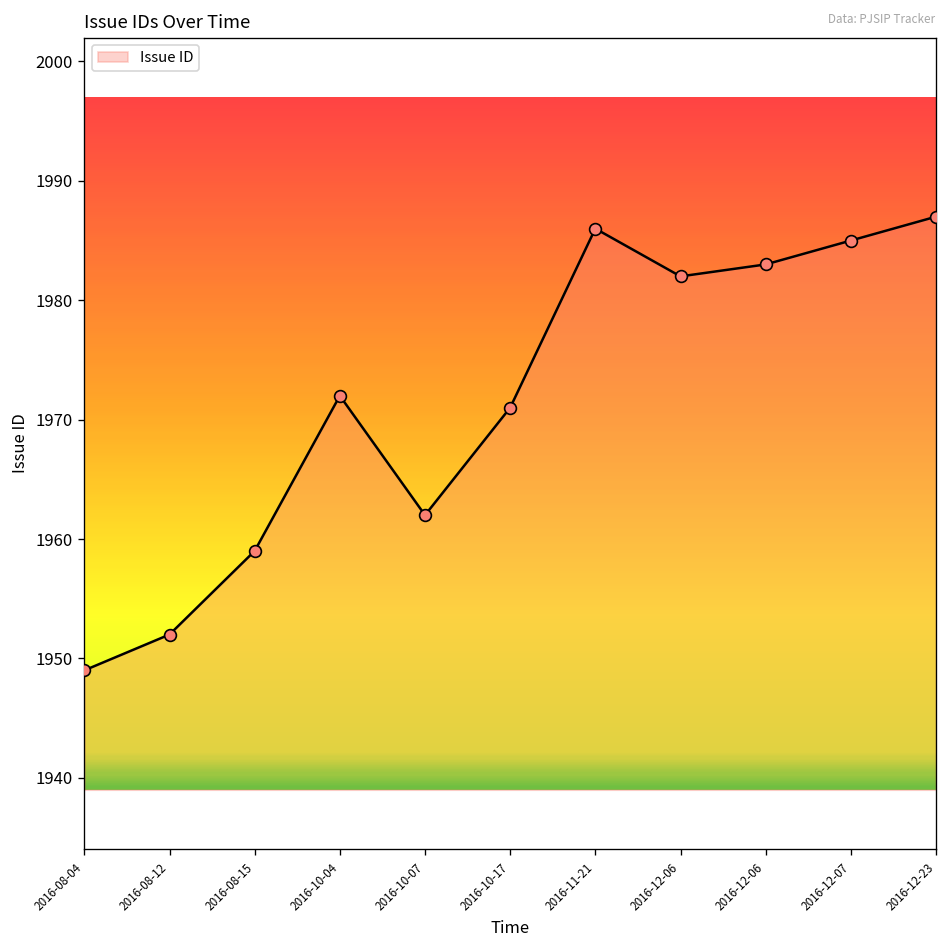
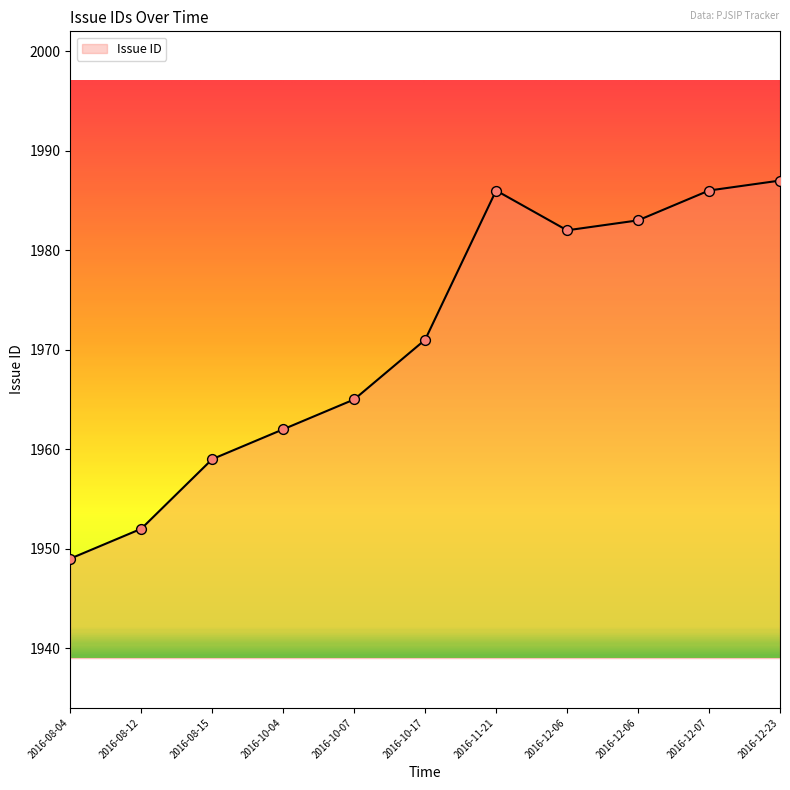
  {
    "2016-08-04": 1949,
    "2016-08-12": 1952,
    "2016-08-15": 1959,
-   "2016-10-04": 1972,
-   "2016-10-07": 1962,
+   "2016-10-04": 1962,
+   "2016-10-07": 1965,
    "2016-10-17": 1971,
    "2016-11-21": 1986,
-   "2016-12-07": 1985,
+   "2016-12-07": 1986,
    "2016-12-23": 1987
  }
